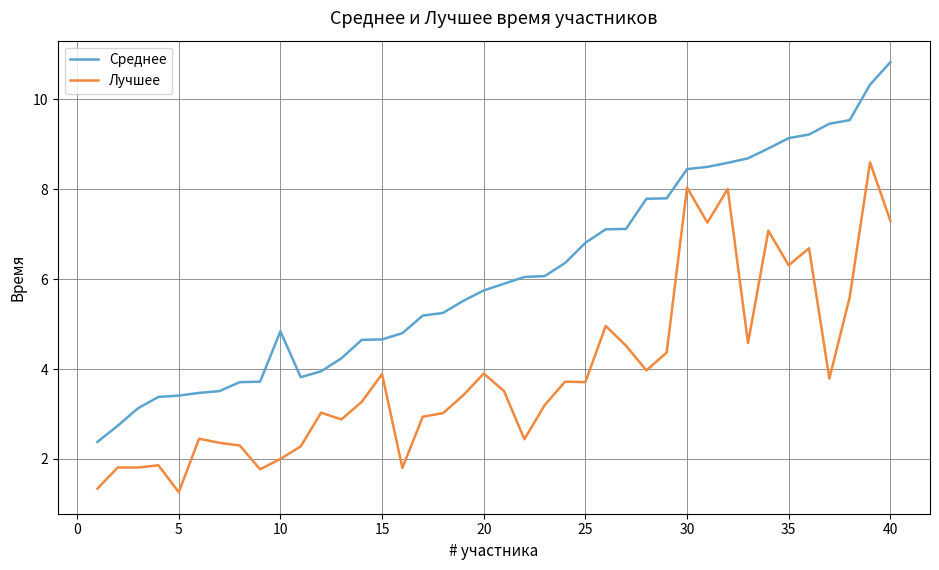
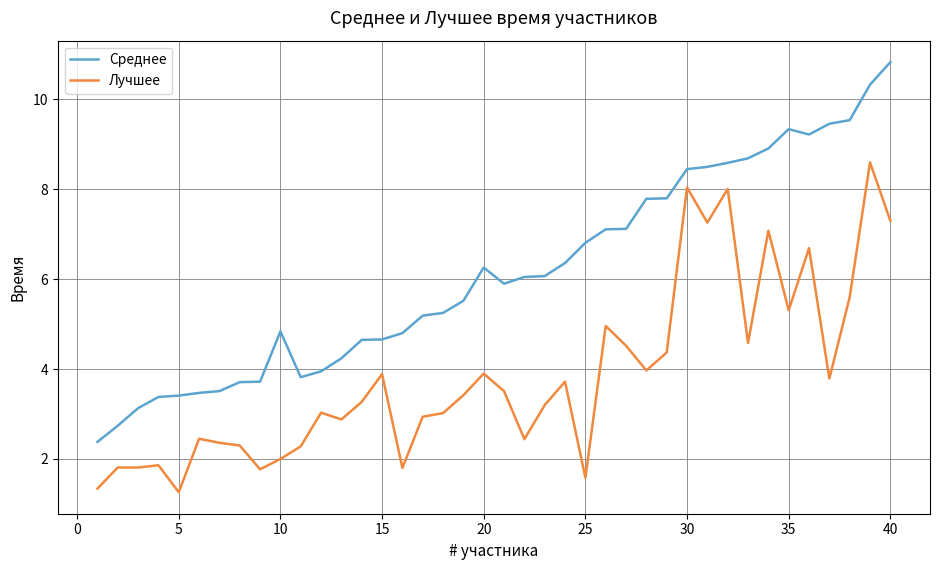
  {
    "Среднее": {
      "5": 3.4,
      "10": 4.8,
      "15": 4.7,
-     "20": 5.8,
+     "20": 6.3,
      "25": 6.8,
      "30": 8.5,
-     "35": 9.1,
+     "35": 9.3,
      "40": 10.8
    },
    "Лучшее": {
      "5": 1.3,
      "10": 2.0,
      "15": 3.9,
      "20": 3.9,
-     "25": 3.7,
+     "25": 1.6,
      "30": 8.0,
-     "35": 6.3,
+     "35": 5.3,
      "40": 7.3
    }
  }
